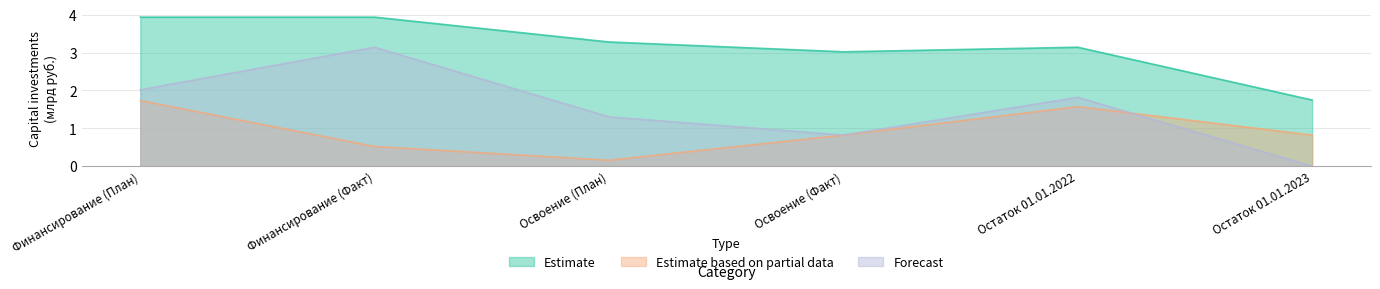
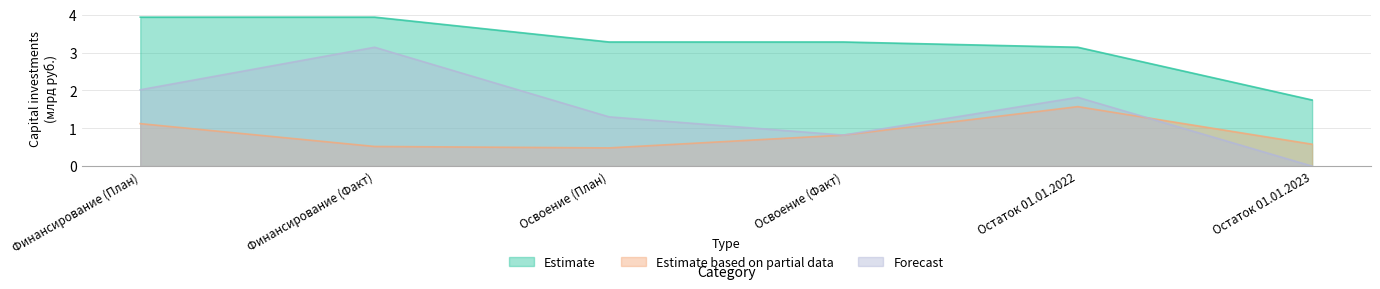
  {
    "Estimate": {
      "Финансирование (План)": 3.9,
      "Финансирование (Факт)": 3.9,
      "Освоение (План)": 3.3,
-     "Освоение (Факт)": 3.0,
+     "Освоение (Факт)": 3.3,
      "Остаток 01.01.2022": 3.1,
      "Остаток 01.01.2023": 1.7
    },
    "Estimate based on partial data": {
-     "Финансирование (План)": 1.7,
+     "Финансирование (План)": 1.1,
      "Финансирование (Факт)": 0.5,
-     "Освоение (План)": 0.2,
+     "Освоение (План)": 0.5,
      "Остаток 01.01.2022": 1.6,
-     "Остаток 01.01.2023": 0.8
+     "Остаток 01.01.2023": 0.6
    },
    "Forecast": {
      "Финансирование (План)": 2.0,
      "Финансирование (Факт)": 3.1,
      "Освоение (План)": 1.3,
      "Остаток 01.01.2022": 1.8,
      "Остаток 01.01.2023": 0.0
    }
  }
